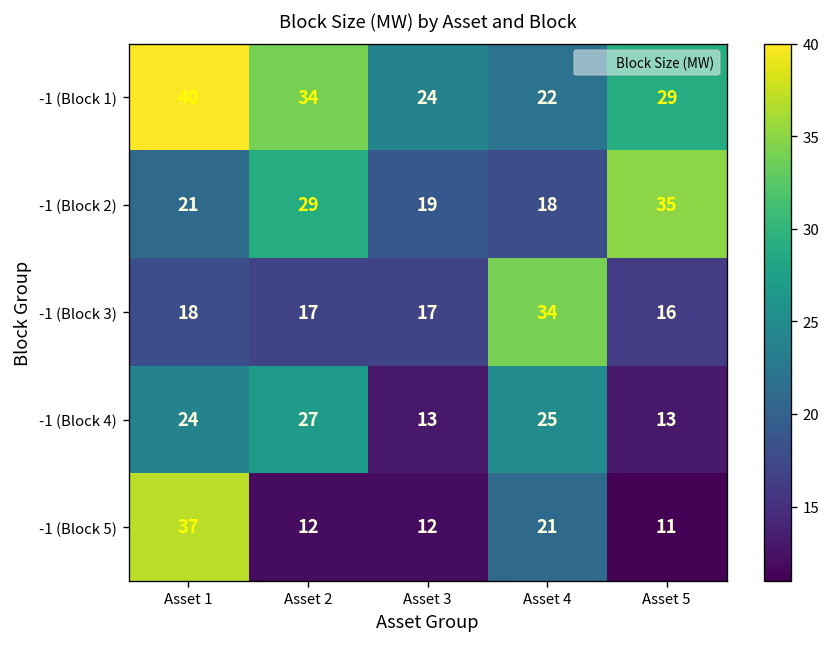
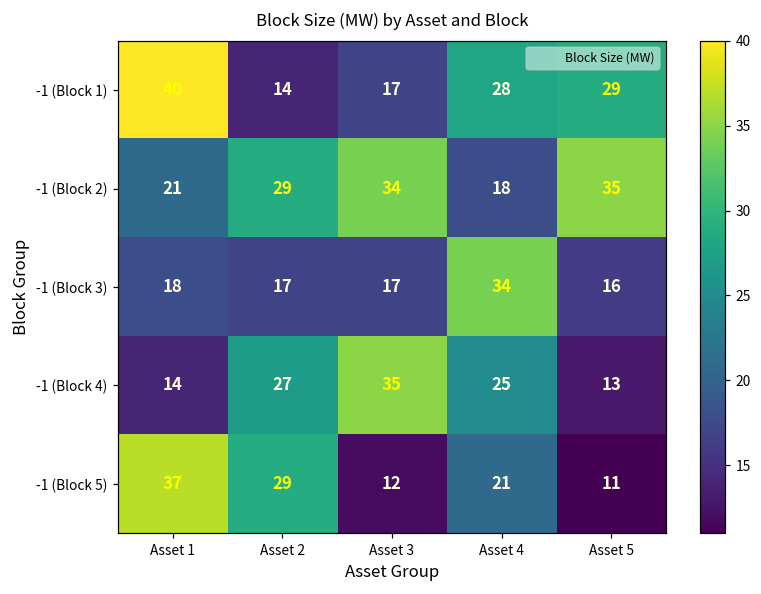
  {
    "-1 (Block 1)": {
-     "Asset 2": 34,
-     "Asset 3": 24,
-     "Asset 4": 22,
+     "Asset 2": 14,
+     "Asset 3": 17,
+     "Asset 4": 28,
      "Asset 5": 29
    },
    "-1 (Block 2)": {
      "Asset 1": 21,
      "Asset 2": 29,
-     "Asset 3": 19,
+     "Asset 3": 34,
      "Asset 4": 18,
      "Asset 5": 35
    },
    "-1 (Block 3)": {
      "Asset 1": 18,
      "Asset 2": 17,
      "Asset 3": 17,
      "Asset 4": 34,
      "Asset 5": 16
    },
    "-1 (Block 4)": {
-     "Asset 1": 24,
+     "Asset 1": 14,
      "Asset 2": 27,
-     "Asset 3": 13,
+     "Asset 3": 35,
      "Asset 4": 25,
      "Asset 5": 13
    },
    "-1 (Block 5)": {
      "Asset 1": 37,
-     "Asset 2": 12,
+     "Asset 2": 29,
      "Asset 3": 12,
      "Asset 4": 21,
      "Asset 5": 11
    }
  }
